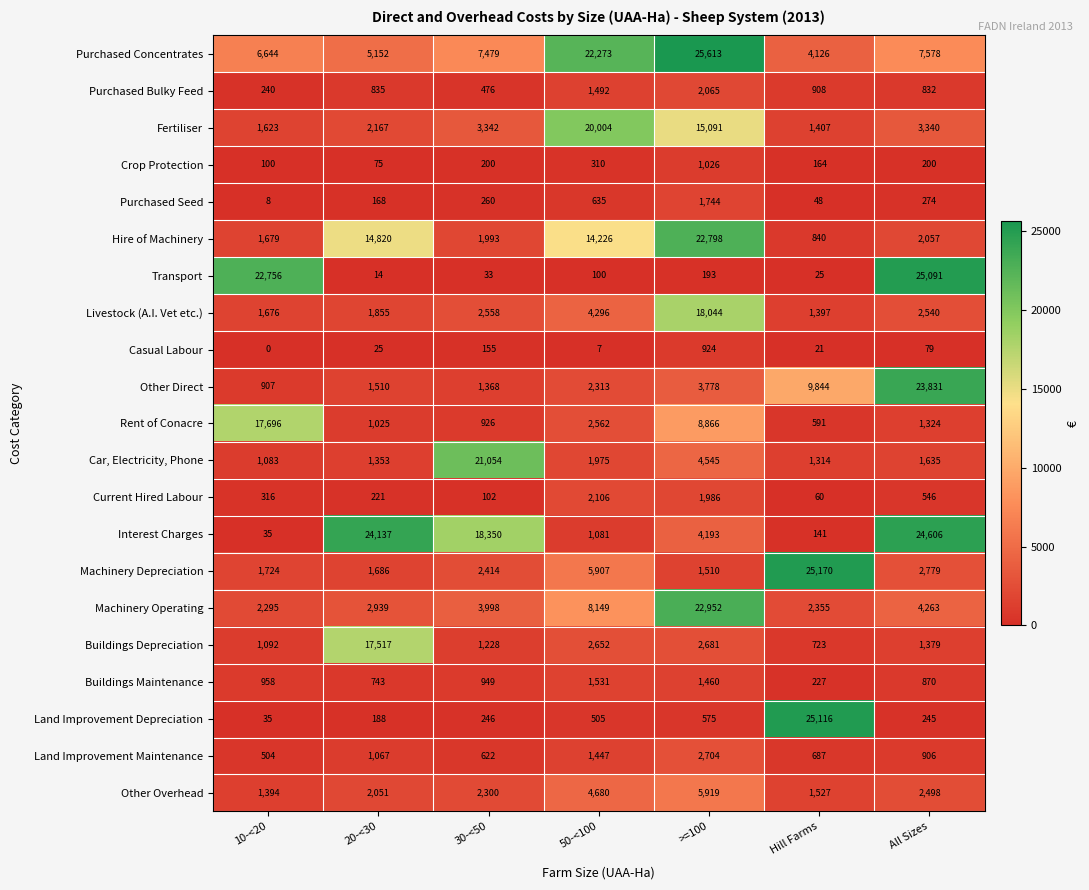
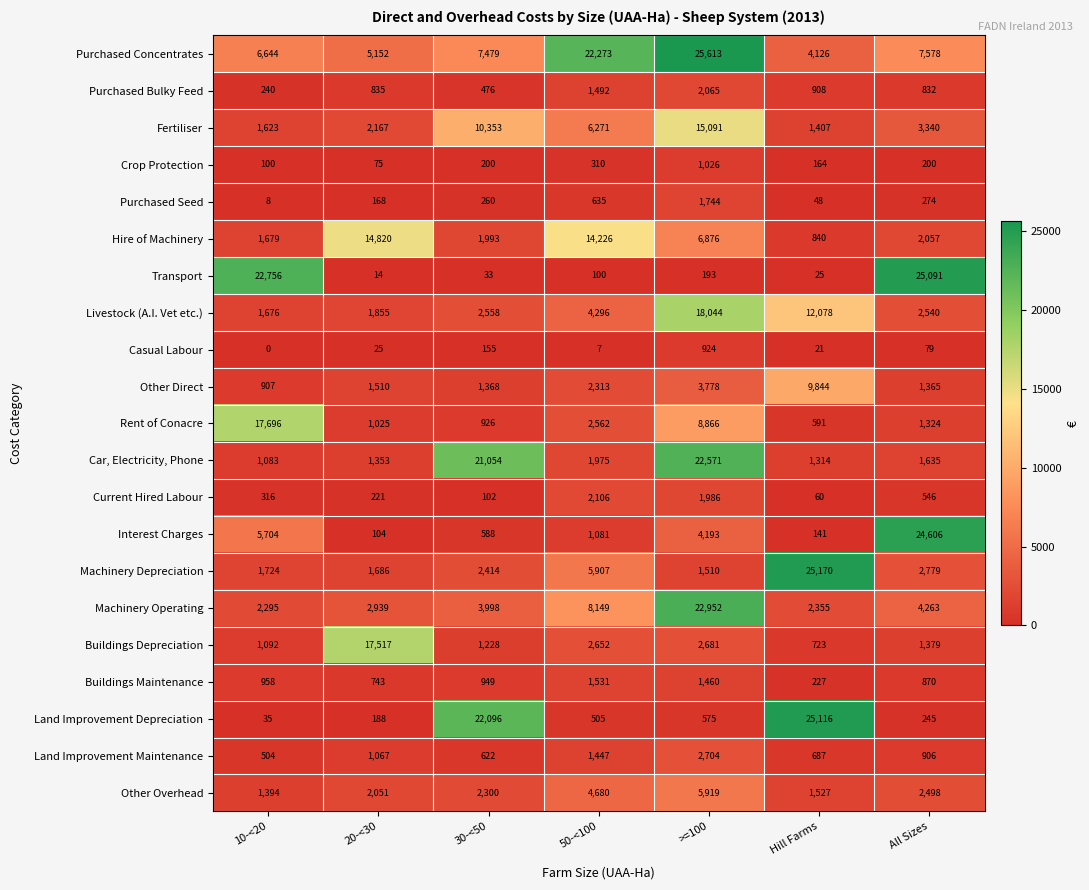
  {
    "Purchased Concentrates": {
      "10-<20": "6,644",
      "20-<30": "5,152",
      "30-<50": "7,479",
      "50-<100": "22,273",
      ">=100": "25,613",
      "Hill Farms": "4,126",
      "All Sizes": "7,578"
    },
    "Purchased Bulky Feed": {
      "10-<20": "240",
      "20-<30": "835",
      "30-<50": "476",
      "50-<100": "1,492",
      ">=100": "2,065",
      "Hill Farms": "908",
      "All Sizes": "832"
    },
    "Fertiliser": {
      "10-<20": "1,623",
      "20-<30": "2,167",
-     "30-<50": "3,342",
-     "50-<100": "20,004",
+     "30-<50": "10,353",
+     "50-<100": "6,271",
      ">=100": "15,091",
      "Hill Farms": "1,407",
      "All Sizes": "3,340"
    },
    "Crop Protection": {
      "10-<20": "100",
      "20-<30": "75",
      "30-<50": "200",
      "50-<100": "310",
      ">=100": "1,026",
      "Hill Farms": "164",
      "All Sizes": "200"
    },
    "Purchased Seed": {
      "10-<20": "8",
      "20-<30": "168",
      "30-<50": "260",
      "50-<100": "635",
      ">=100": "1,744",
      "Hill Farms": "48",
      "All Sizes": "274"
    },
    "Hire of Machinery": {
      "10-<20": "1,679",
      "20-<30": "14,820",
      "30-<50": "1,993",
      "50-<100": "14,226",
-     ">=100": "22,798",
+     ">=100": "6,876",
      "Hill Farms": "840",
      "All Sizes": "2,057"
    },
    "Transport": {
      "10-<20": "22,756",
      "20-<30": "14",
      "30-<50": "33",
      "50-<100": "100",
      ">=100": "193",
      "Hill Farms": "25",
      "All Sizes": "25,091"
    },
    "Livestock (A.I. Vet etc.)": {
      "10-<20": "1,676",
      "20-<30": "1,855",
      "30-<50": "2,558",
      "50-<100": "4,296",
      ">=100": "18,044",
-     "Hill Farms": "1,397",
+     "Hill Farms": "12,078",
      "All Sizes": "2,540"
    },
    "Casual Labour": {
      "10-<20": "0",
      "20-<30": "25",
      "30-<50": "155",
      "50-<100": "7",
      ">=100": "924",
      "Hill Farms": "21",
      "All Sizes": "79"
    },
    "Other Direct": {
      "10-<20": "907",
      "20-<30": "1,510",
      "30-<50": "1,368",
      "50-<100": "2,313",
      ">=100": "3,778",
      "Hill Farms": "9,844",
-     "All Sizes": "23,831"
+     "All Sizes": "1,365"
    },
    "Rent of Conacre": {
      "10-<20": "17,696",
      "20-<30": "1,025",
      "30-<50": "926",
      "50-<100": "2,562",
      ">=100": "8,866",
      "Hill Farms": "591",
      "All Sizes": "1,324"
    },
    "Car, Electricity, Phone": {
      "10-<20": "1,083",
      "20-<30": "1,353",
      "30-<50": "21,054",
      "50-<100": "1,975",
-     ">=100": "4,545",
+     ">=100": "22,571",
      "Hill Farms": "1,314",
      "All Sizes": "1,635"
    },
    "Current Hired Labour": {
      "10-<20": "316",
      "20-<30": "221",
      "30-<50": "102",
      "50-<100": "2,106",
      ">=100": "1,986",
      "Hill Farms": "60",
      "All Sizes": "546"
    },
    "Interest Charges": {
-     "10-<20": "35",
-     "20-<30": "24,137",
-     "30-<50": "18,350",
+     "10-<20": "5,704",
+     "20-<30": "104",
+     "30-<50": "588",
      "50-<100": "1,081",
      ">=100": "4,193",
      "Hill Farms": "141",
      "All Sizes": "24,606"
    },
    "Machinery Depreciation": {
      "10-<20": "1,724",
      "20-<30": "1,686",
      "30-<50": "2,414",
      "50-<100": "5,907",
      ">=100": "1,510",
      "Hill Farms": "25,170",
      "All Sizes": "2,779"
    },
    "Machinery Operating": {
      "10-<20": "2,295",
      "20-<30": "2,939",
      "30-<50": "3,998",
      "50-<100": "8,149",
      ">=100": "22,952",
      "Hill Farms": "2,355",
      "All Sizes": "4,263"
    },
    "Buildings Depreciation": {
      "10-<20": "1,092",
      "20-<30": "17,517",
      "30-<50": "1,228",
      "50-<100": "2,652",
      ">=100": "2,681",
      "Hill Farms": "723",
      "All Sizes": "1,379"
    },
    "Buildings Maintenance": {
      "10-<20": "958",
      "20-<30": "743",
      "30-<50": "949",
      "50-<100": "1,531",
      ">=100": "1,460",
      "Hill Farms": "227",
      "All Sizes": "870"
    },
    "Land Improvement Depreciation": {
      "10-<20": "35",
      "20-<30": "188",
-     "30-<50": "246",
+     "30-<50": "22,096",
      "50-<100": "505",
      ">=100": "575",
      "Hill Farms": "25,116",
      "All Sizes": "245"
    },
    "Land Improvement Maintenance": {
      "10-<20": "504",
      "20-<30": "1,067",
      "30-<50": "622",
      "50-<100": "1,447",
      ">=100": "2,704",
      "Hill Farms": "687",
      "All Sizes": "906"
    },
    "Other Overhead": {
      "10-<20": "1,394",
      "20-<30": "2,051",
      "30-<50": "2,300",
      "50-<100": "4,680",
      ">=100": "5,919",
      "Hill Farms": "1,527",
      "All Sizes": "2,498"
    }
  }
